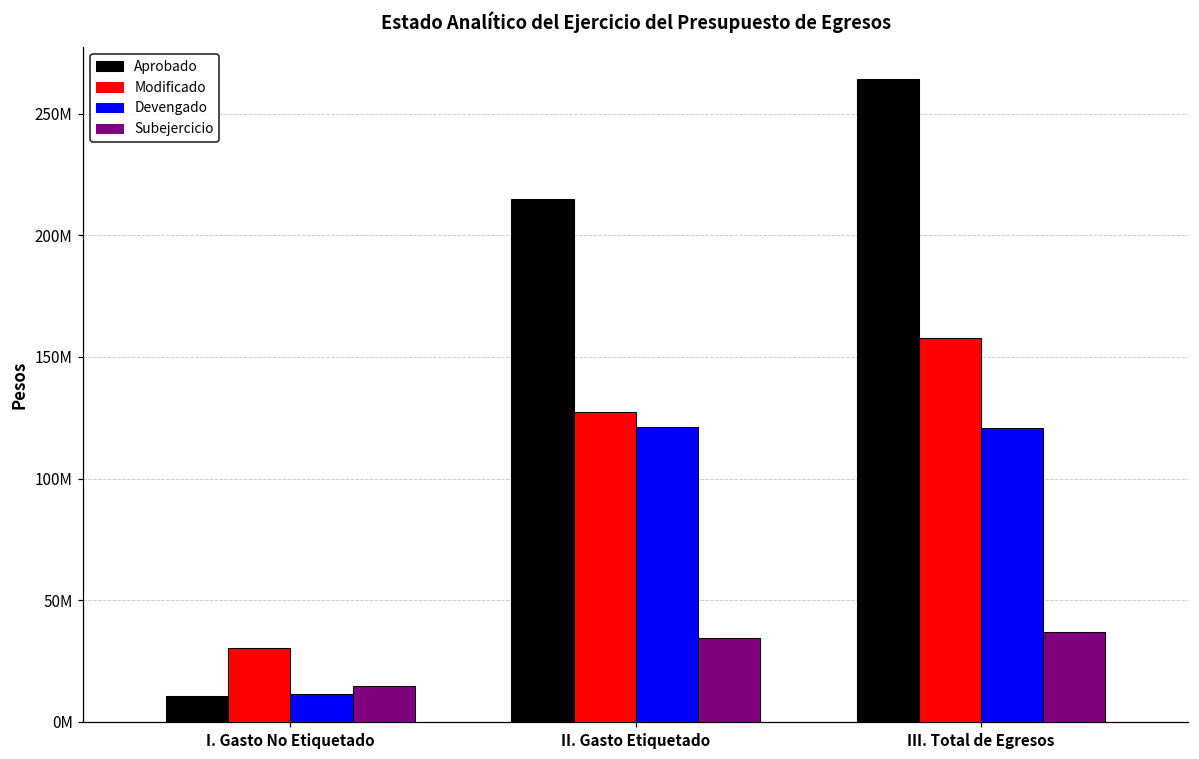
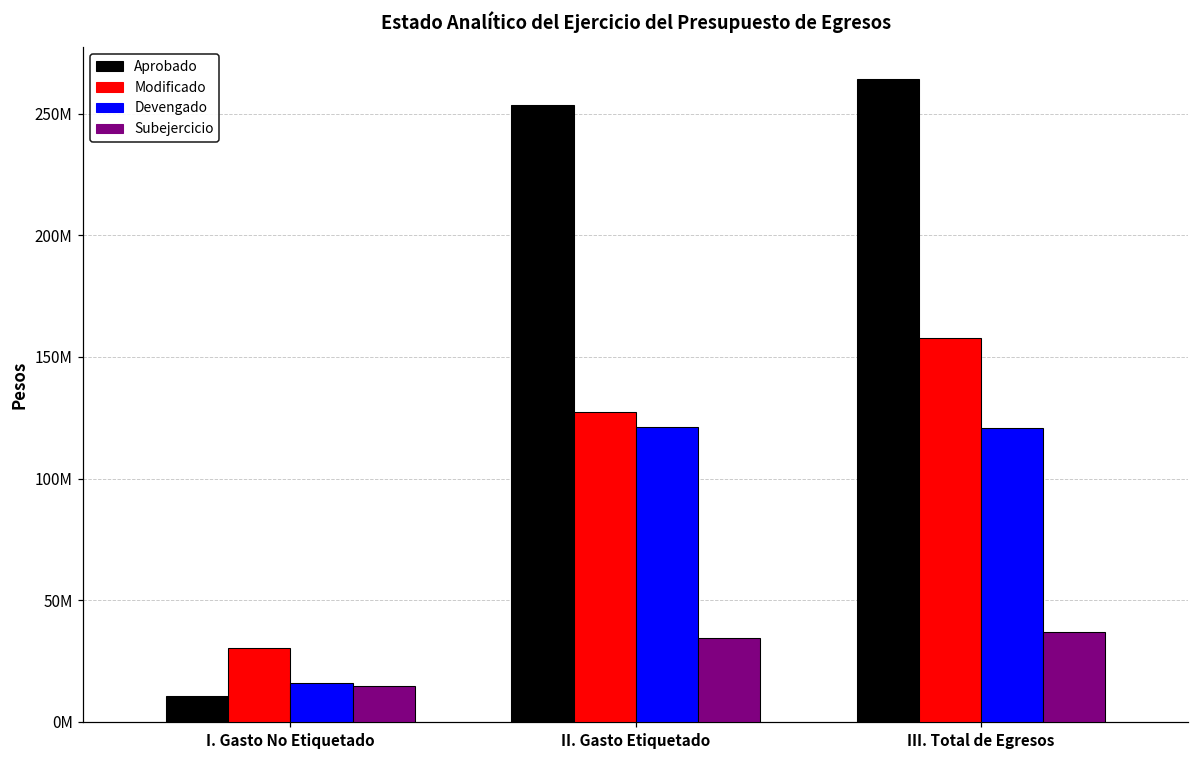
  {
    "Aprobado": {
      "I. Gasto No Etiquetado": 11000000,
-     "II. Gasto Etiquetado": 215000000,
+     "II. Gasto Etiquetado": 254000000,
      "III. Total de Egresos": 264000000
    },
    "Modificado": {
      "I. Gasto No Etiquetado": 31000000,
      "II. Gasto Etiquetado": 127000000,
      "III. Total de Egresos": 158000000
    },
    "Devengado": {
-     "I. Gasto No Etiquetado": 11000000,
+     "I. Gasto No Etiquetado": 16000000,
      "II. Gasto Etiquetado": 121000000,
      "III. Total de Egresos": 121000000
    },
    "Subejercicio": {
      "I. Gasto No Etiquetado": 15000000,
      "II. Gasto Etiquetado": 34000000,
      "III. Total de Egresos": 37000000
    }
  }
